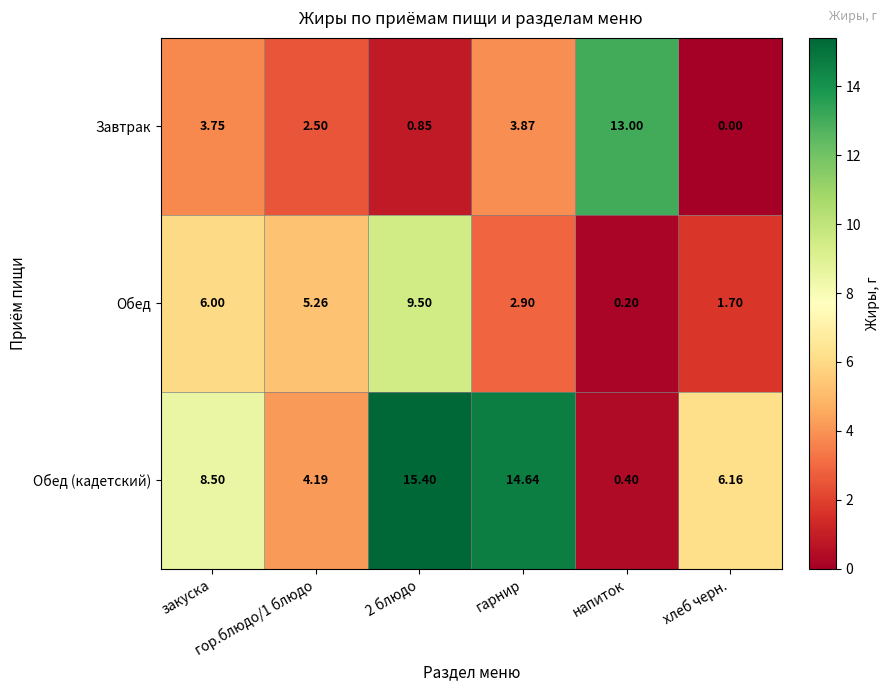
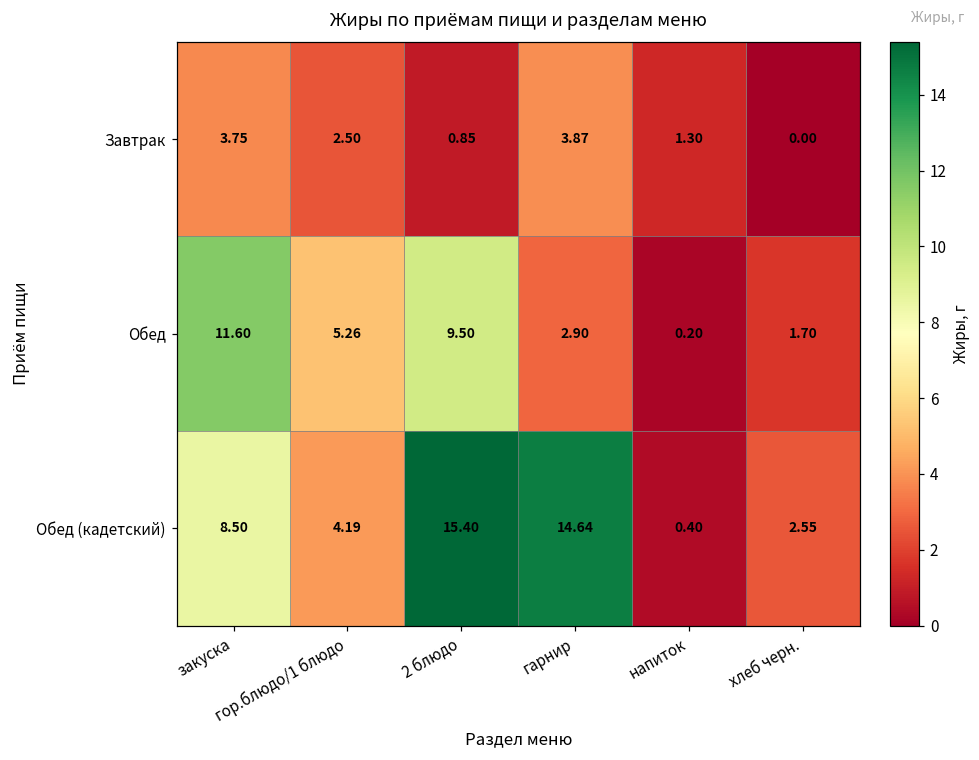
  {
    "Завтрак": {
      "закуска": 3.75,
      "гор.блюдо/1 блюдо": 2.50,
      "2 блюдо": 0.85,
      "гарнир": 3.87,
-     "напиток": 13.00,
+     "напиток": 1.30,
      "хлеб черн.": 0.00
    },
    "Обед": {
-     "закуска": 6.00,
+     "закуска": 11.60,
      "гор.блюдо/1 блюдо": 5.26,
      "2 блюдо": 9.50,
      "гарнир": 2.90,
      "напиток": 0.20,
      "хлеб черн.": 1.70
    },
    "Обед (кадетский)": {
      "закуска": 8.50,
      "гор.блюдо/1 блюдо": 4.19,
      "2 блюдо": 15.40,
      "гарнир": 14.64,
      "напиток": 0.40,
-     "хлеб черн.": 6.16
+     "хлеб черн.": 2.55
    }
  }
